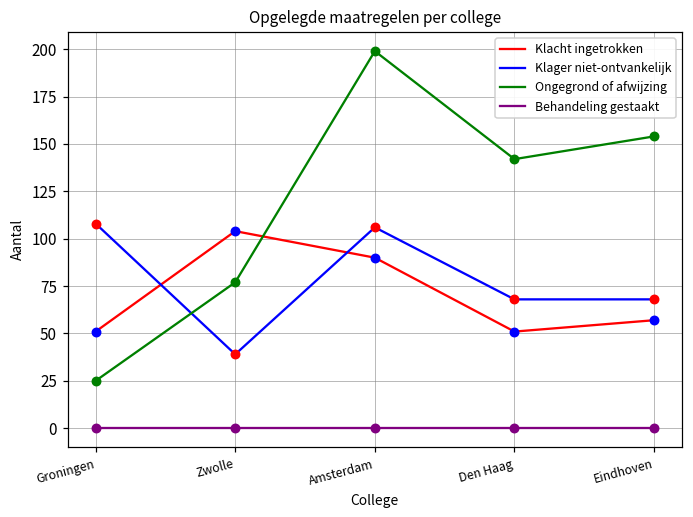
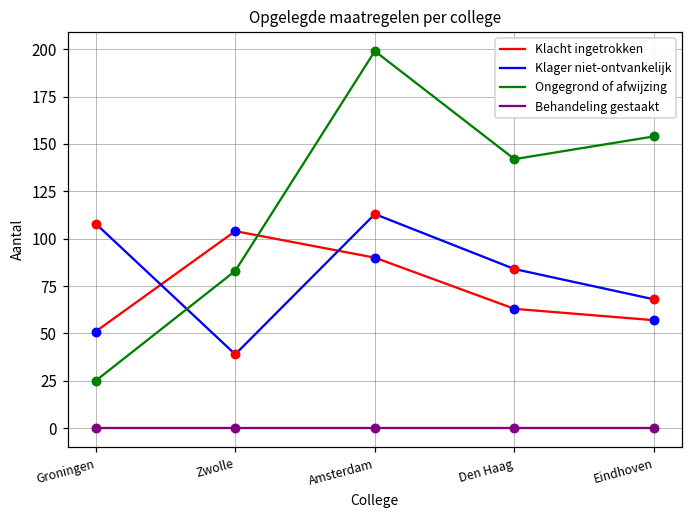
  {
    "Klacht ingetrokken": {
      "Groningen": 51,
      "Zwolle": 104,
      "Amsterdam": 90,
-     "Den Haag": 51,
+     "Den Haag": 63,
      "Eindhoven": 57
    },
    "Klager niet-ontvankelijk": {
      "Groningen": 108,
      "Zwolle": 39,
-     "Amsterdam": 106,
-     "Den Haag": 68,
+     "Amsterdam": 113,
+     "Den Haag": 84,
      "Eindhoven": 68
    },
    "Ongegrond of afwijzing": {
      "Groningen": 25,
-     "Zwolle": 77,
+     "Zwolle": 83,
      "Amsterdam": 199,
      "Den Haag": 142,
      "Eindhoven": 154
    },
    "Behandeling gestaakt": {
      "Groningen": 0,
      "Zwolle": 0,
      "Amsterdam": 0,
      "Den Haag": 0,
      "Eindhoven": 0
    }
  }
